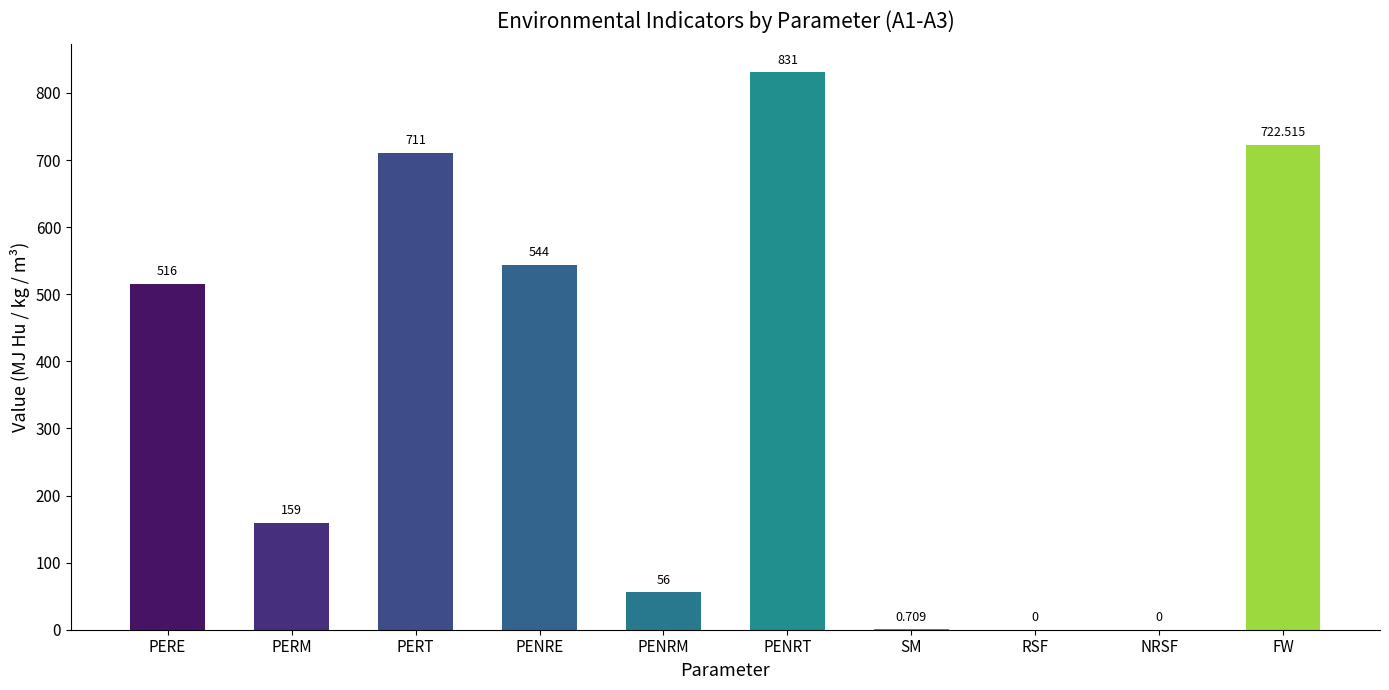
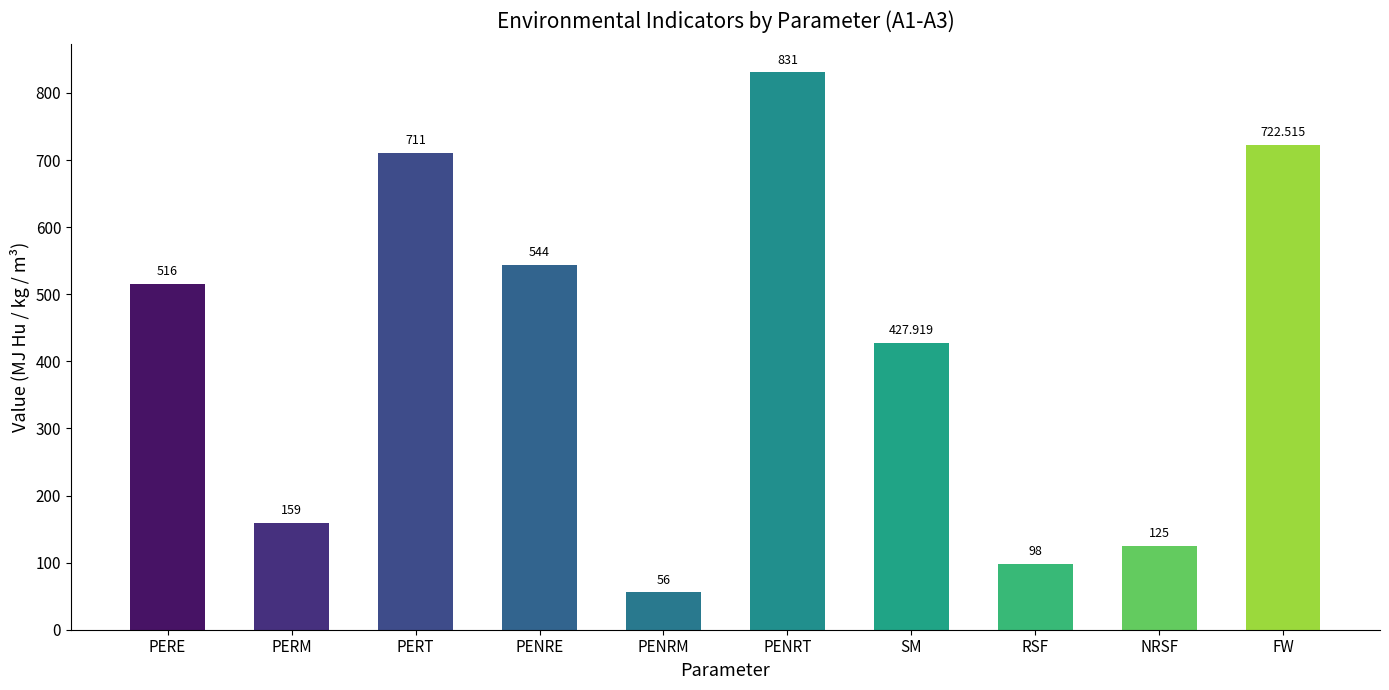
  {
    "PERE": 516,
    "PERM": 159,
    "PERT": 711,
    "PENRE": 544,
    "PENRM": 56,
    "PENRT": 831,
-   "SM": 0.709,
-   "RSF": 0,
-   "NRSF": 0,
+   "SM": 427.919,
+   "RSF": 98,
+   "NRSF": 125,
    "FW": 722.515
  }
